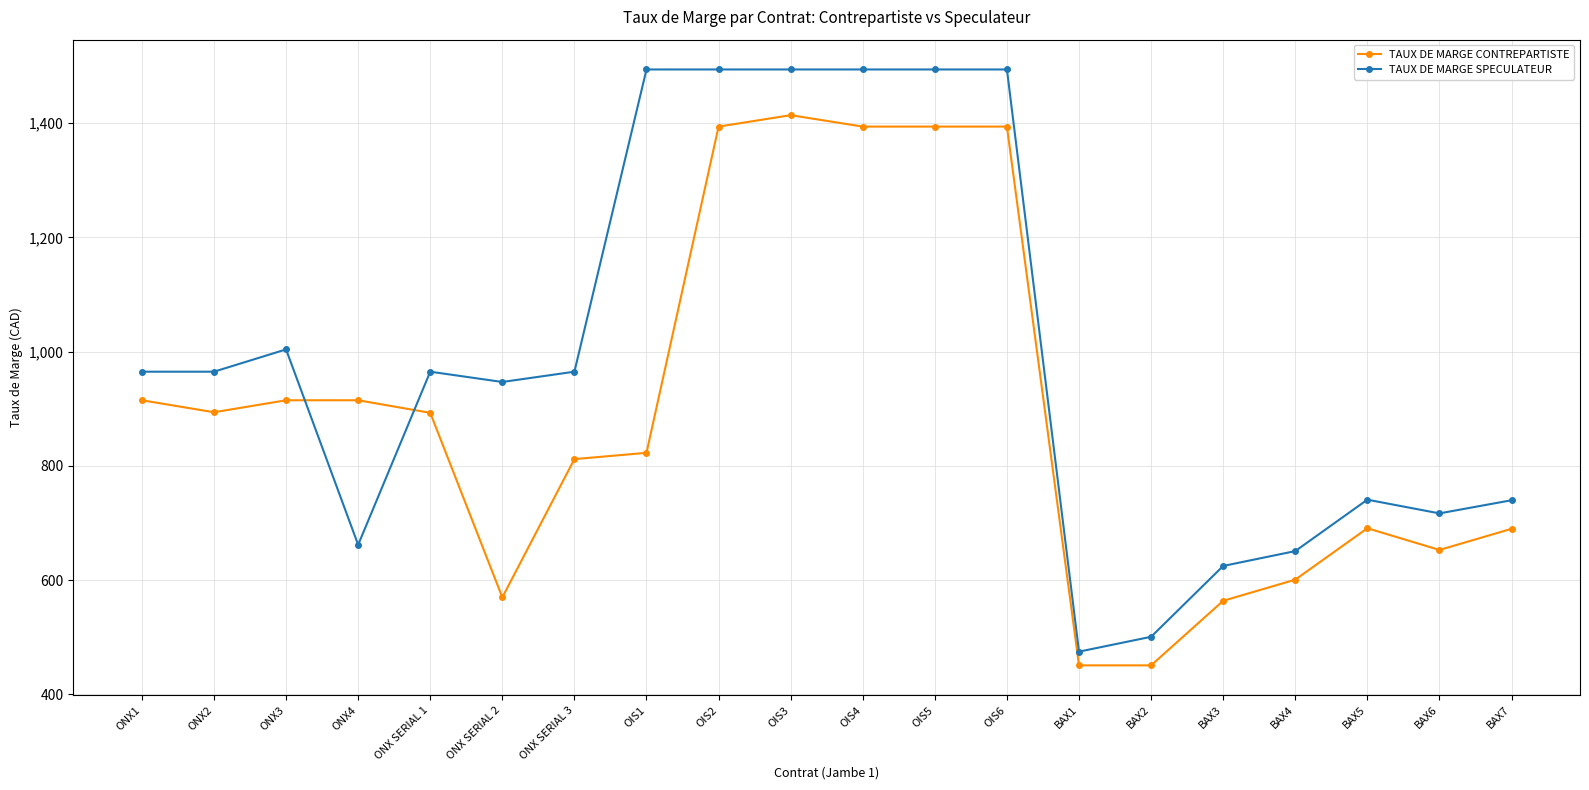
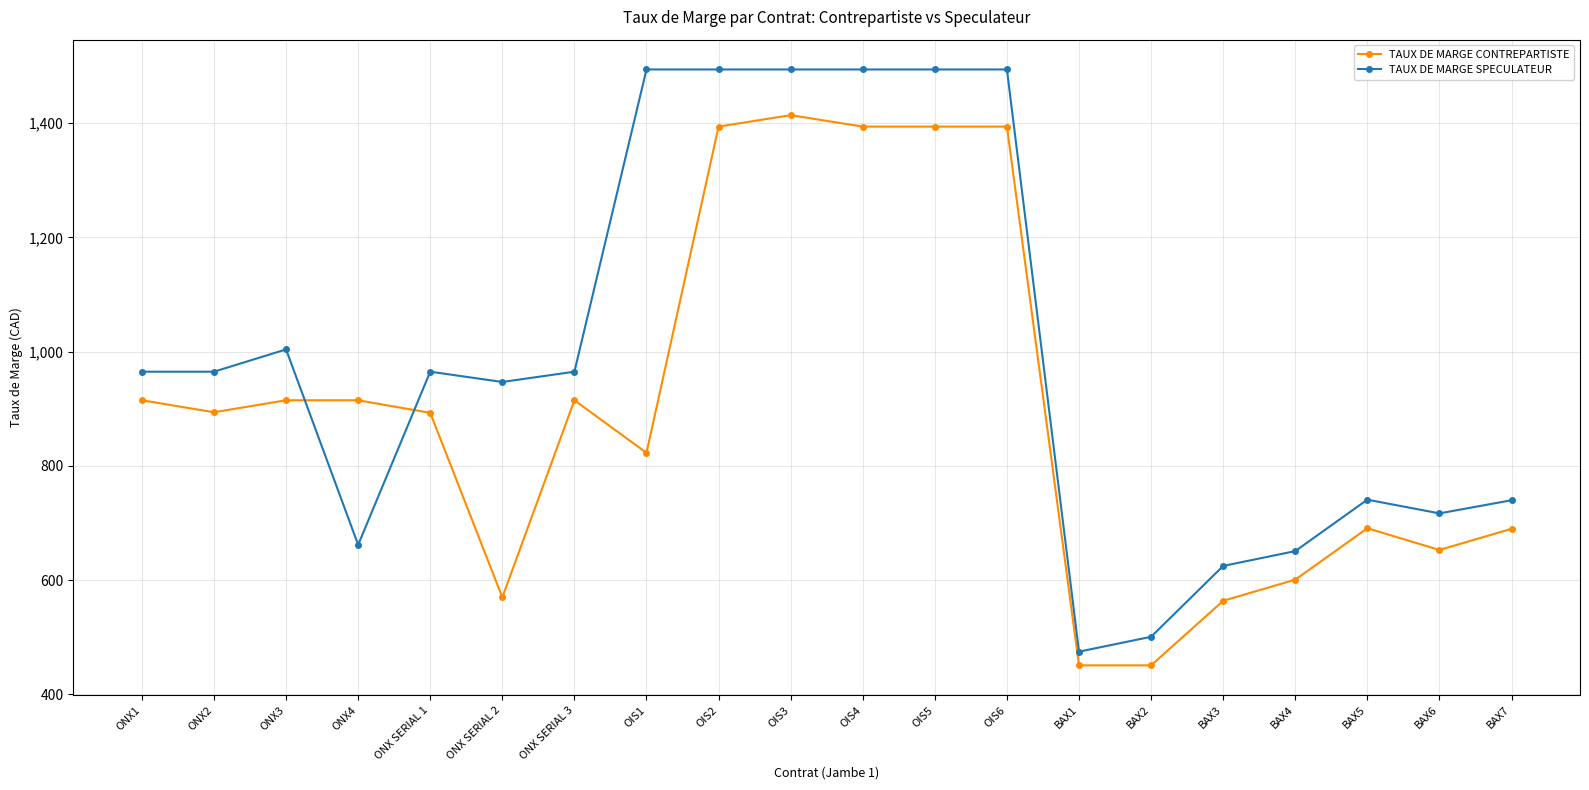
  {
    "TAUX DE MARGE CONTREPARTISTE": {
      "ONX1": "920",
      "ONX2": "890",
      "ONX3": "920",
      "ONX4": "920",
      "ONX SERIAL 1": "890",
      "ONX SERIAL 2": "570",
-     "ONX SERIAL 3": "810",
+     "ONX SERIAL 3": "920",
      "OIS1": "820",
      "OIS2": "1,390",
      "OIS3": "1,410",
      "OIS4": "1,390",
      "OIS5": "1,390",
      "OIS6": "1,390",
      "BAX1": "450",
      "BAX2": "450",
      "BAX3": "560",
      "BAX4": "600",
      "BAX5": "690",
      "BAX6": "650",
      "BAX7": "690"
    },
    "TAUX DE MARGE SPECULATEUR": {
      "ONX1": "970",
      "ONX2": "970",
      "ONX3": "1,000",
      "ONX4": "660",
      "ONX SERIAL 1": "970",
      "ONX SERIAL 2": "950",
      "ONX SERIAL 3": "970",
      "OIS1": "1,490",
      "OIS2": "1,490",
      "OIS3": "1,490",
      "OIS4": "1,490",
      "OIS5": "1,490",
      "OIS6": "1,490",
      "BAX1": "480",
      "BAX2": "500",
      "BAX3": "630",
      "BAX4": "650",
      "BAX5": "740",
      "BAX6": "720",
      "BAX7": "740"
    }
  }
